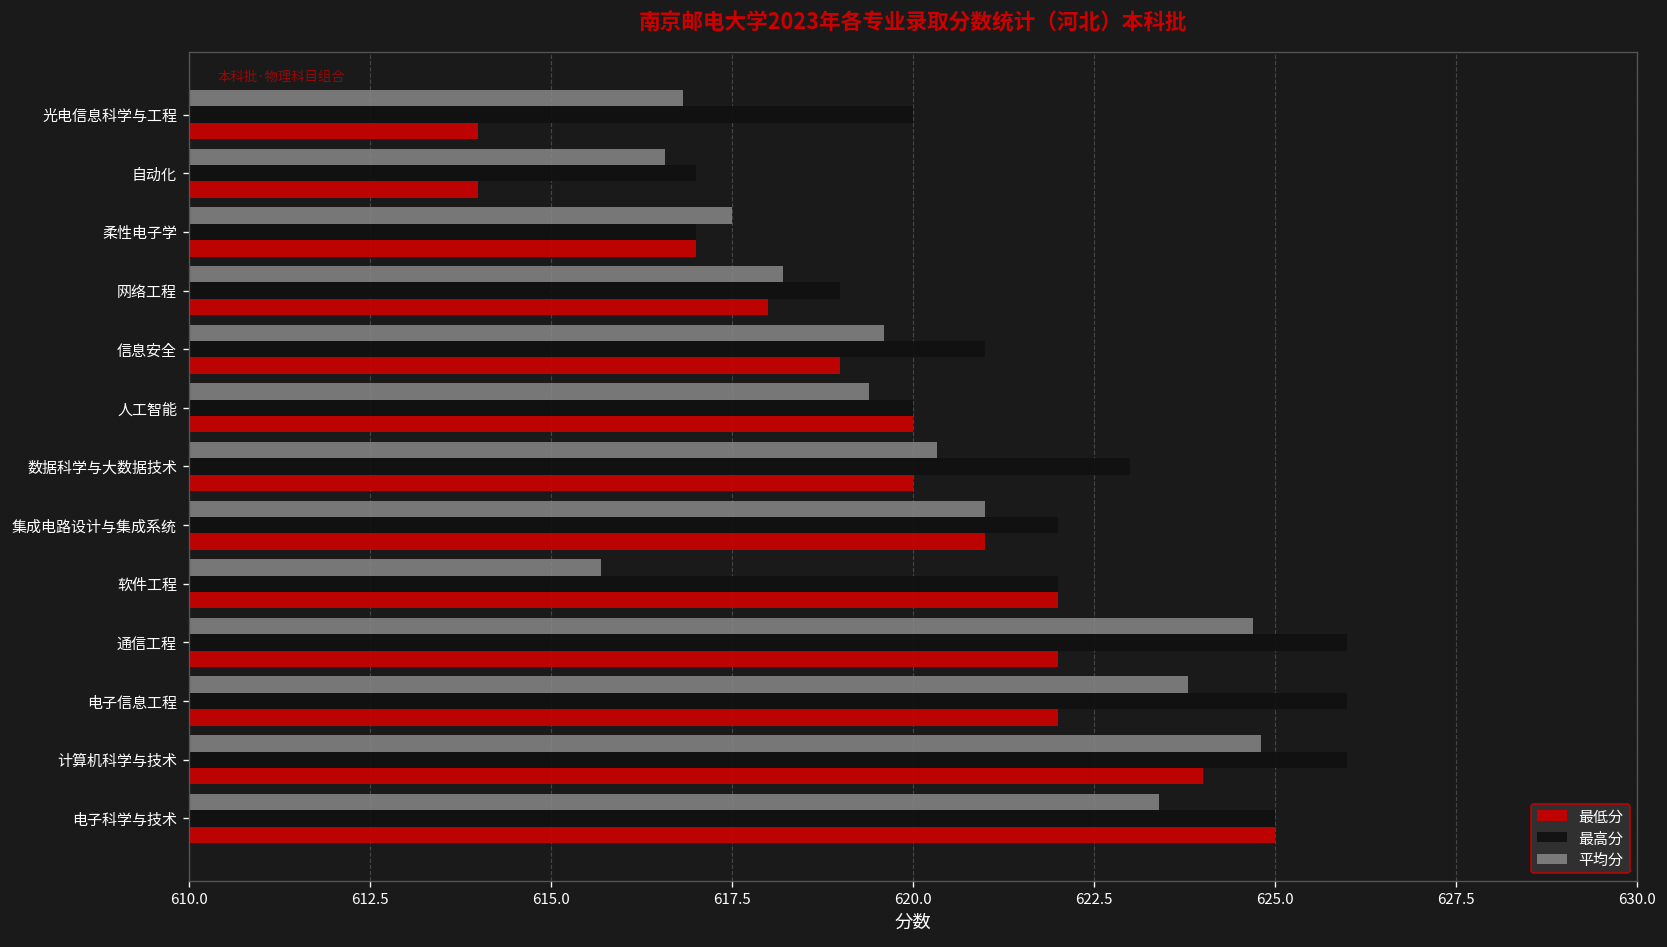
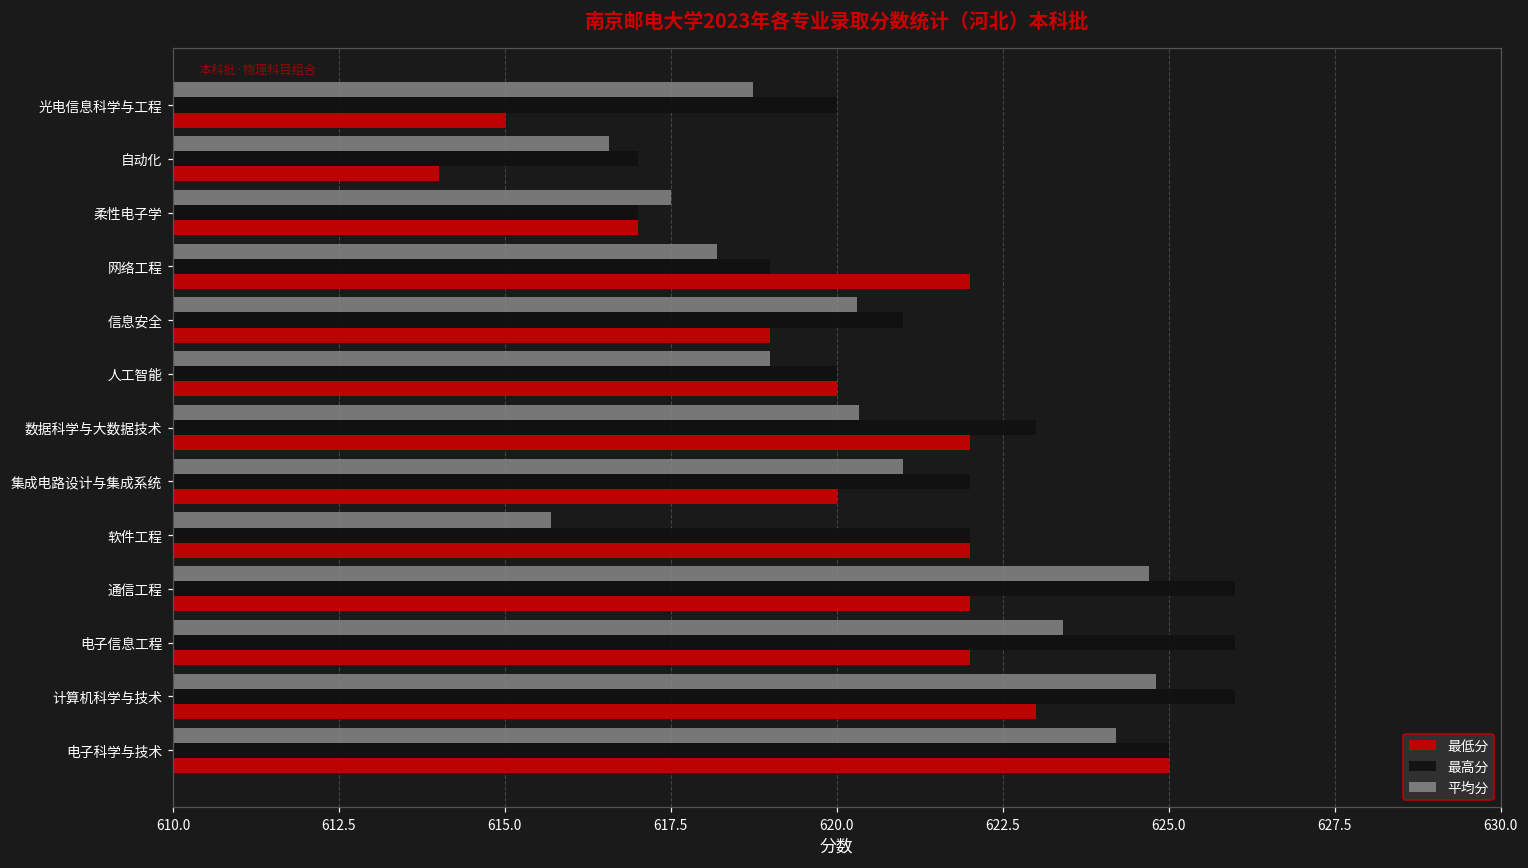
  {
    "最低分": {
-     "光电信息科学与工程": 614,
+     "光电信息科学与工程": 615,
      "自动化": 614,
      "柔性电子学": 617,
-     "网络工程": 618,
+     "网络工程": 622,
      "信息安全": 619,
      "人工智能": 620,
-     "数据科学与大数据技术": 620,
-     "集成电路设计与集成系统": 621,
+     "数据科学与大数据技术": 622,
+     "集成电路设计与集成系统": 620,
      "软件工程": 622,
      "通信工程": 622,
      "电子信息工程": 622,
-     "计算机科学与技术": 624,
+     "计算机科学与技术": 623,
      "电子科学与技术": 625
    },
    "最高分": {
      "光电信息科学与工程": 620.0,
      "自动化": 617.0,
      "柔性电子学": 617.0,
      "网络工程": 619.0,
      "信息安全": 621.0,
      "人工智能": 620.0,
      "数据科学与大数据技术": 623.0,
      "集成电路设计与集成系统": 622.0,
      "软件工程": 622.0,
      "通信工程": 626.0,
      "电子信息工程": 626.0,
      "计算机科学与技术": 626.0,
      "电子科学与技术": 625.0
    },
    "平均分": {
-     "光电信息科学与工程": 616.8,
+     "光电信息科学与工程": 618.7,
      "自动化": 616.6,
      "柔性电子学": 617.5,
      "网络工程": 618.2,
-     "信息安全": 619.6,
-     "人工智能": 619.4,
+     "信息安全": 620.3,
+     "人工智能": 619.0,
      "数据科学与大数据技术": 620.3,
      "集成电路设计与集成系统": 621.0,
      "软件工程": 615.7,
      "通信工程": 624.7,
-     "电子信息工程": 623.8,
+     "电子信息工程": 623.4,
      "计算机科学与技术": 624.8,
-     "电子科学与技术": 623.4
+     "电子科学与技术": 624.2
    }
  }
